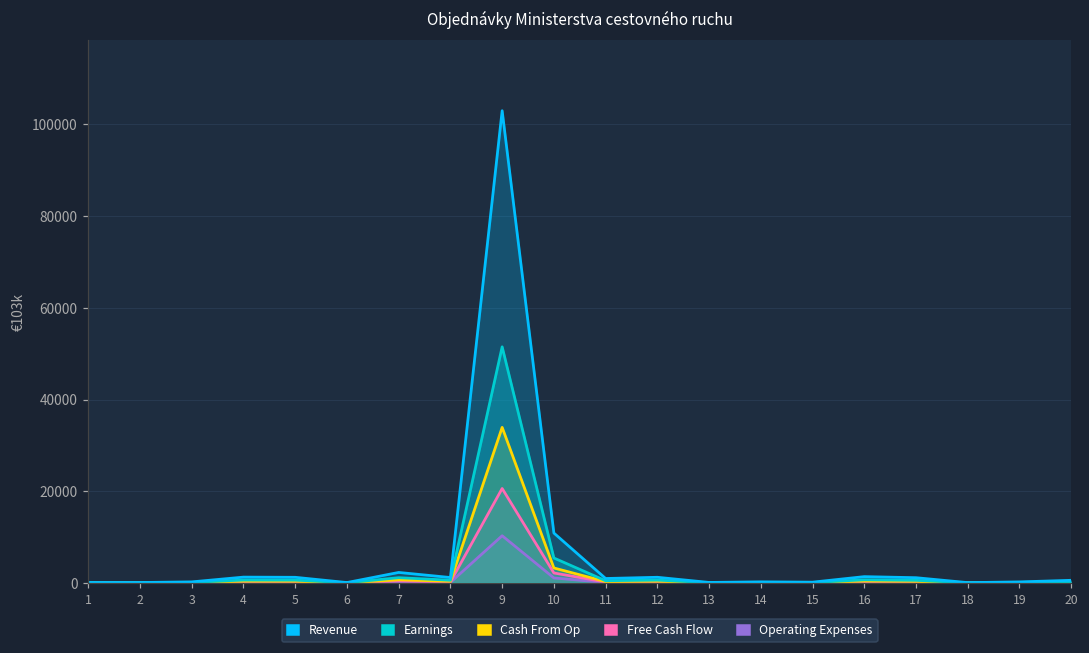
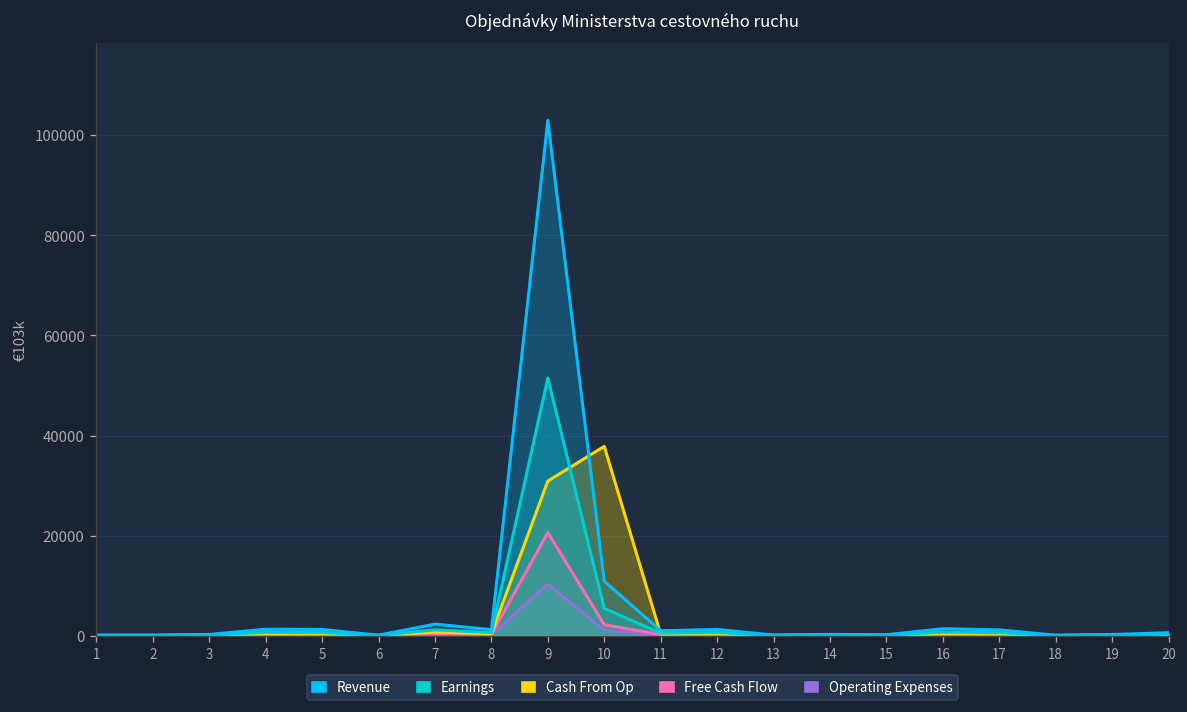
  {
    "Cash From Op": {
-     "9": 34000,
-     "10": 3000
+     "9": 31000,
+     "10": 38000
    }
  }
